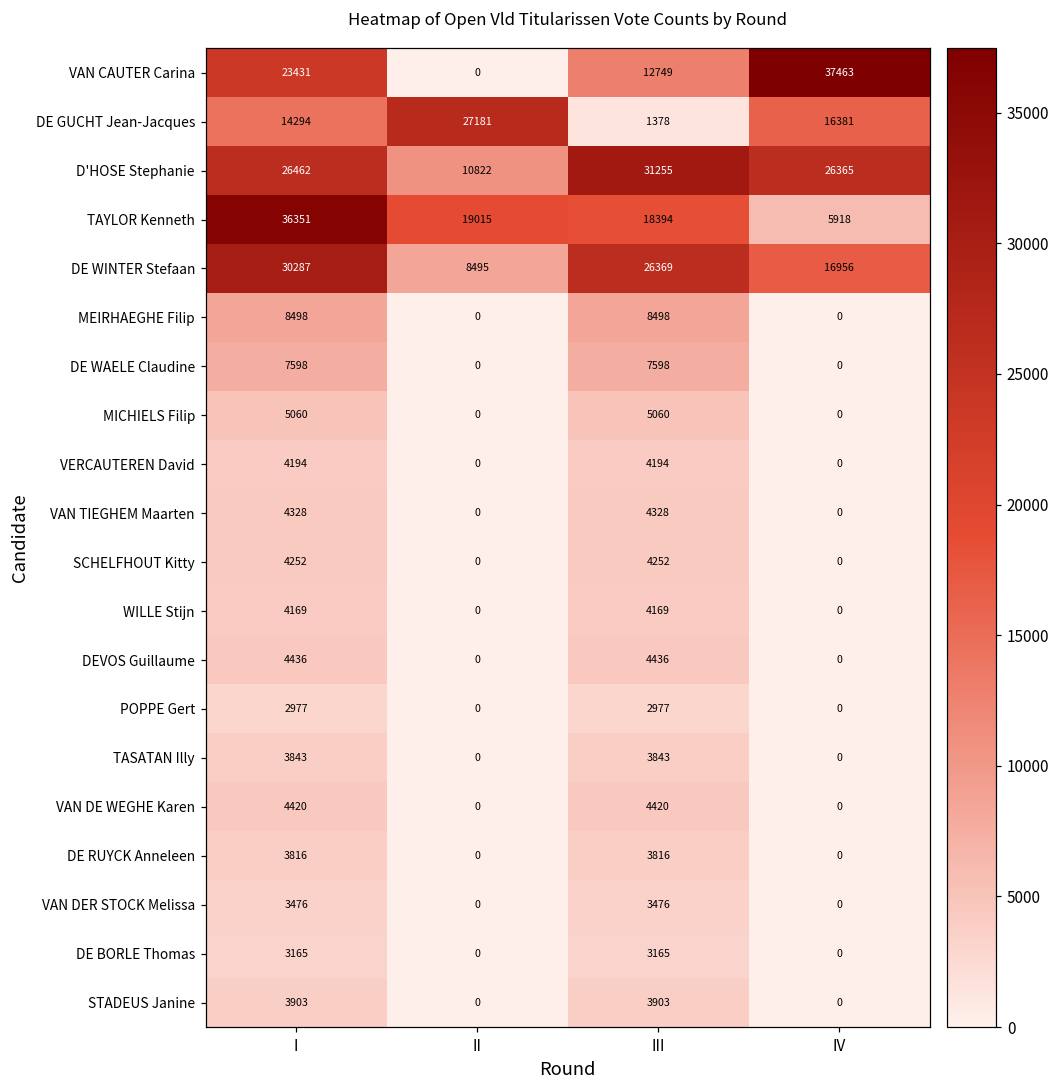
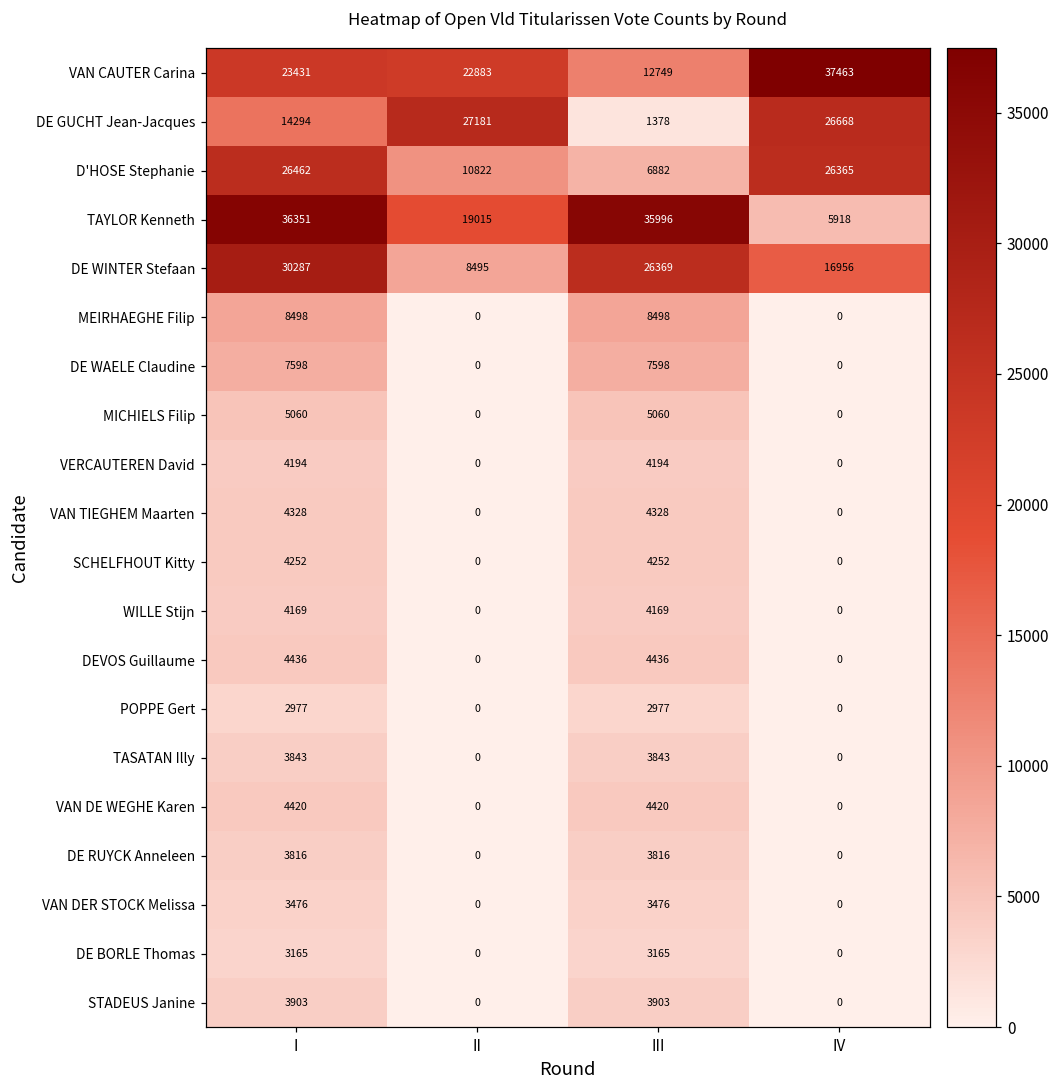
  {
    "VAN CAUTER Carina": {
      "I": 23431,
-     "II": 0,
+     "II": 22883,
      "III": 12749,
      "IV": 37463
    },
    "DE GUCHT Jean-Jacques": {
      "I": 14294,
      "II": 27181,
      "III": 1378,
-     "IV": 16381
+     "IV": 26668
    },
    "D'HOSE Stephanie": {
      "I": 26462,
      "II": 10822,
-     "III": 31255,
+     "III": 6882,
      "IV": 26365
    },
    "TAYLOR Kenneth": {
      "I": 36351,
      "II": 19015,
-     "III": 18394,
+     "III": 35996,
      "IV": 5918
    },
    "DE WINTER Stefaan": {
      "I": 30287,
      "II": 8495,
      "III": 26369,
      "IV": 16956
    },
    "MEIRHAEGHE Filip": {
      "I": 8498,
      "II": 0,
      "III": 8498,
      "IV": 0
    },
    "DE WAELE Claudine": {
      "I": 7598,
      "II": 0,
      "III": 7598,
      "IV": 0
    },
    "MICHIELS Filip": {
      "I": 5060,
      "II": 0,
      "III": 5060,
      "IV": 0
    },
    "VERCAUTEREN David": {
      "I": 4194,
      "II": 0,
      "III": 4194,
      "IV": 0
    },
    "VAN TIEGHEM Maarten": {
      "I": 4328,
      "II": 0,
      "III": 4328,
      "IV": 0
    },
    "SCHELFHOUT Kitty": {
      "I": 4252,
      "II": 0,
      "III": 4252,
      "IV": 0
    },
    "WILLE Stijn": {
      "I": 4169,
      "II": 0,
      "III": 4169,
      "IV": 0
    },
    "DEVOS Guillaume": {
      "I": 4436,
      "II": 0,
      "III": 4436,
      "IV": 0
    },
    "POPPE Gert": {
      "I": 2977,
      "II": 0,
      "III": 2977,
      "IV": 0
    },
    "TASATAN Illy": {
      "I": 3843,
      "II": 0,
      "III": 3843,
      "IV": 0
    },
    "VAN DE WEGHE Karen": {
      "I": 4420,
      "II": 0,
      "III": 4420,
      "IV": 0
    },
    "DE RUYCK Anneleen": {
      "I": 3816,
      "II": 0,
      "III": 3816,
      "IV": 0
    },
    "VAN DER STOCK Melissa": {
      "I": 3476,
      "II": 0,
      "III": 3476,
      "IV": 0
    },
    "DE BORLE Thomas": {
      "I": 3165,
      "II": 0,
      "III": 3165,
      "IV": 0
    },
    "STADEUS Janine": {
      "I": 3903,
      "II": 0,
      "III": 3903,
      "IV": 0
    }
  }
